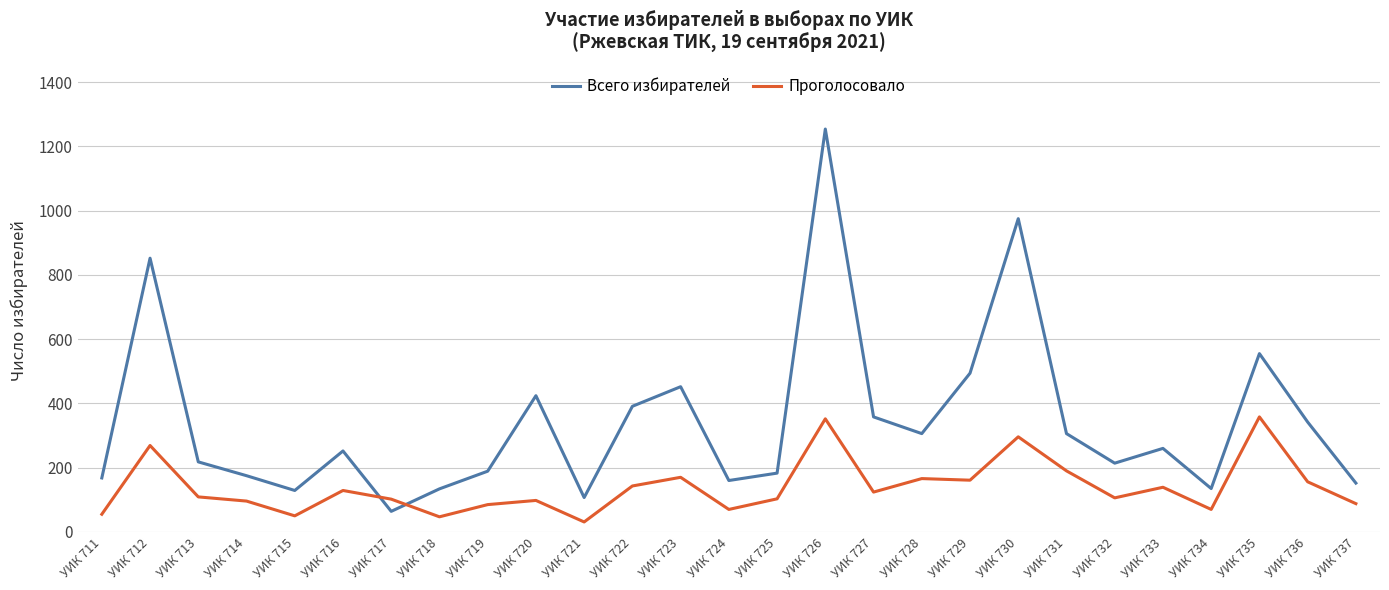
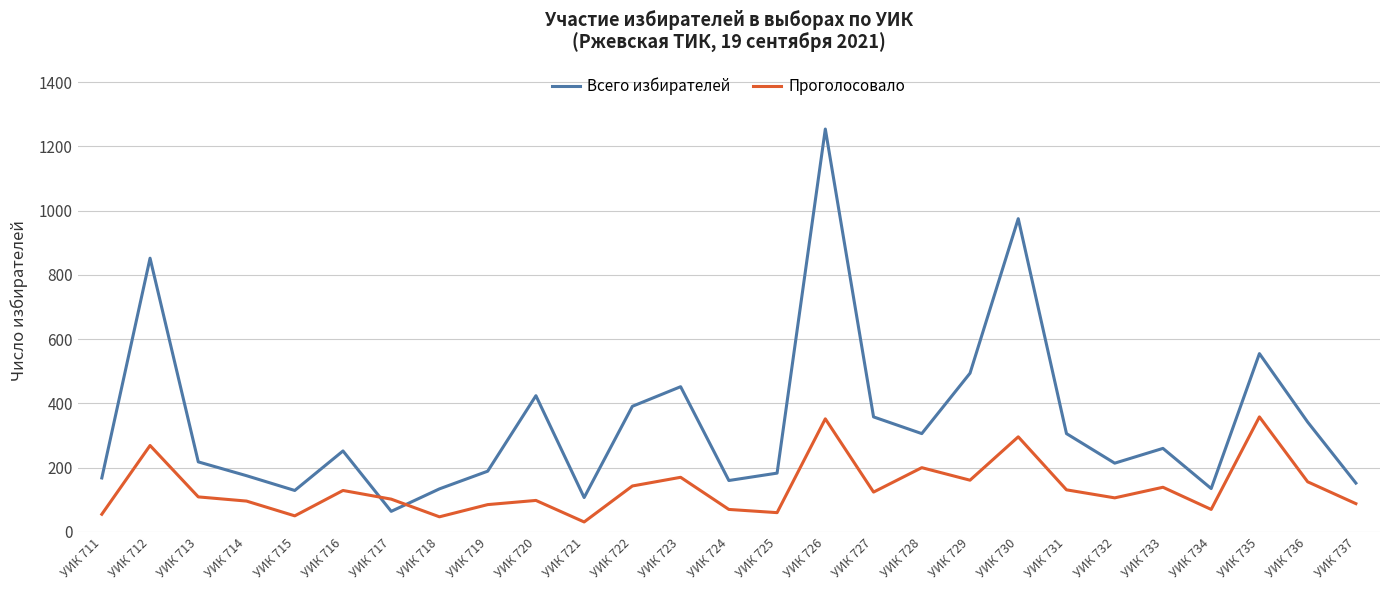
  {
    "Всего избирателей": {
      "УИК 711": 170,
      "УИК 712": 850,
      "УИК 713": 220,
      "УИК 714": 180,
      "УИК 715": 130,
      "УИК 716": 250,
      "УИК 717": 60,
      "УИК 718": 130,
      "УИК 719": 190,
      "УИК 720": 420,
      "УИК 721": 110,
      "УИК 722": 390,
      "УИК 723": 450,
      "УИК 724": 160,
      "УИК 725": 180,
      "УИК 726": 1250,
      "УИК 727": 360,
      "УИК 728": 310,
      "УИК 729": 490,
      "УИК 730": 980,
      "УИК 731": 310,
      "УИК 732": 210,
      "УИК 733": 260,
      "УИК 734": 140,
      "УИК 735": 560,
      "УИК 736": 340,
      "УИК 737": 150
    },
    "Проголосовало": {
      "УИК 711": 60,
      "УИК 712": 270,
      "УИК 713": 110,
      "УИК 714": 100,
      "УИК 715": 50,
      "УИК 716": 130,
      "УИК 717": 100,
      "УИК 718": 50,
      "УИК 719": 90,
      "УИК 720": 100,
      "УИК 721": 30,
      "УИК 722": 140,
      "УИК 723": 170,
      "УИК 724": 70,
-     "УИК 725": 100,
+     "УИК 725": 60,
      "УИК 726": 350,
      "УИК 727": 120,
-     "УИК 728": 170,
+     "УИК 728": 200,
      "УИК 729": 160,
      "УИК 730": 300,
-     "УИК 731": 190,
+     "УИК 731": 130,
      "УИК 732": 110,
      "УИК 733": 140,
      "УИК 734": 70,
      "УИК 735": 360,
      "УИК 736": 160,
      "УИК 737": 90
    }
  }
